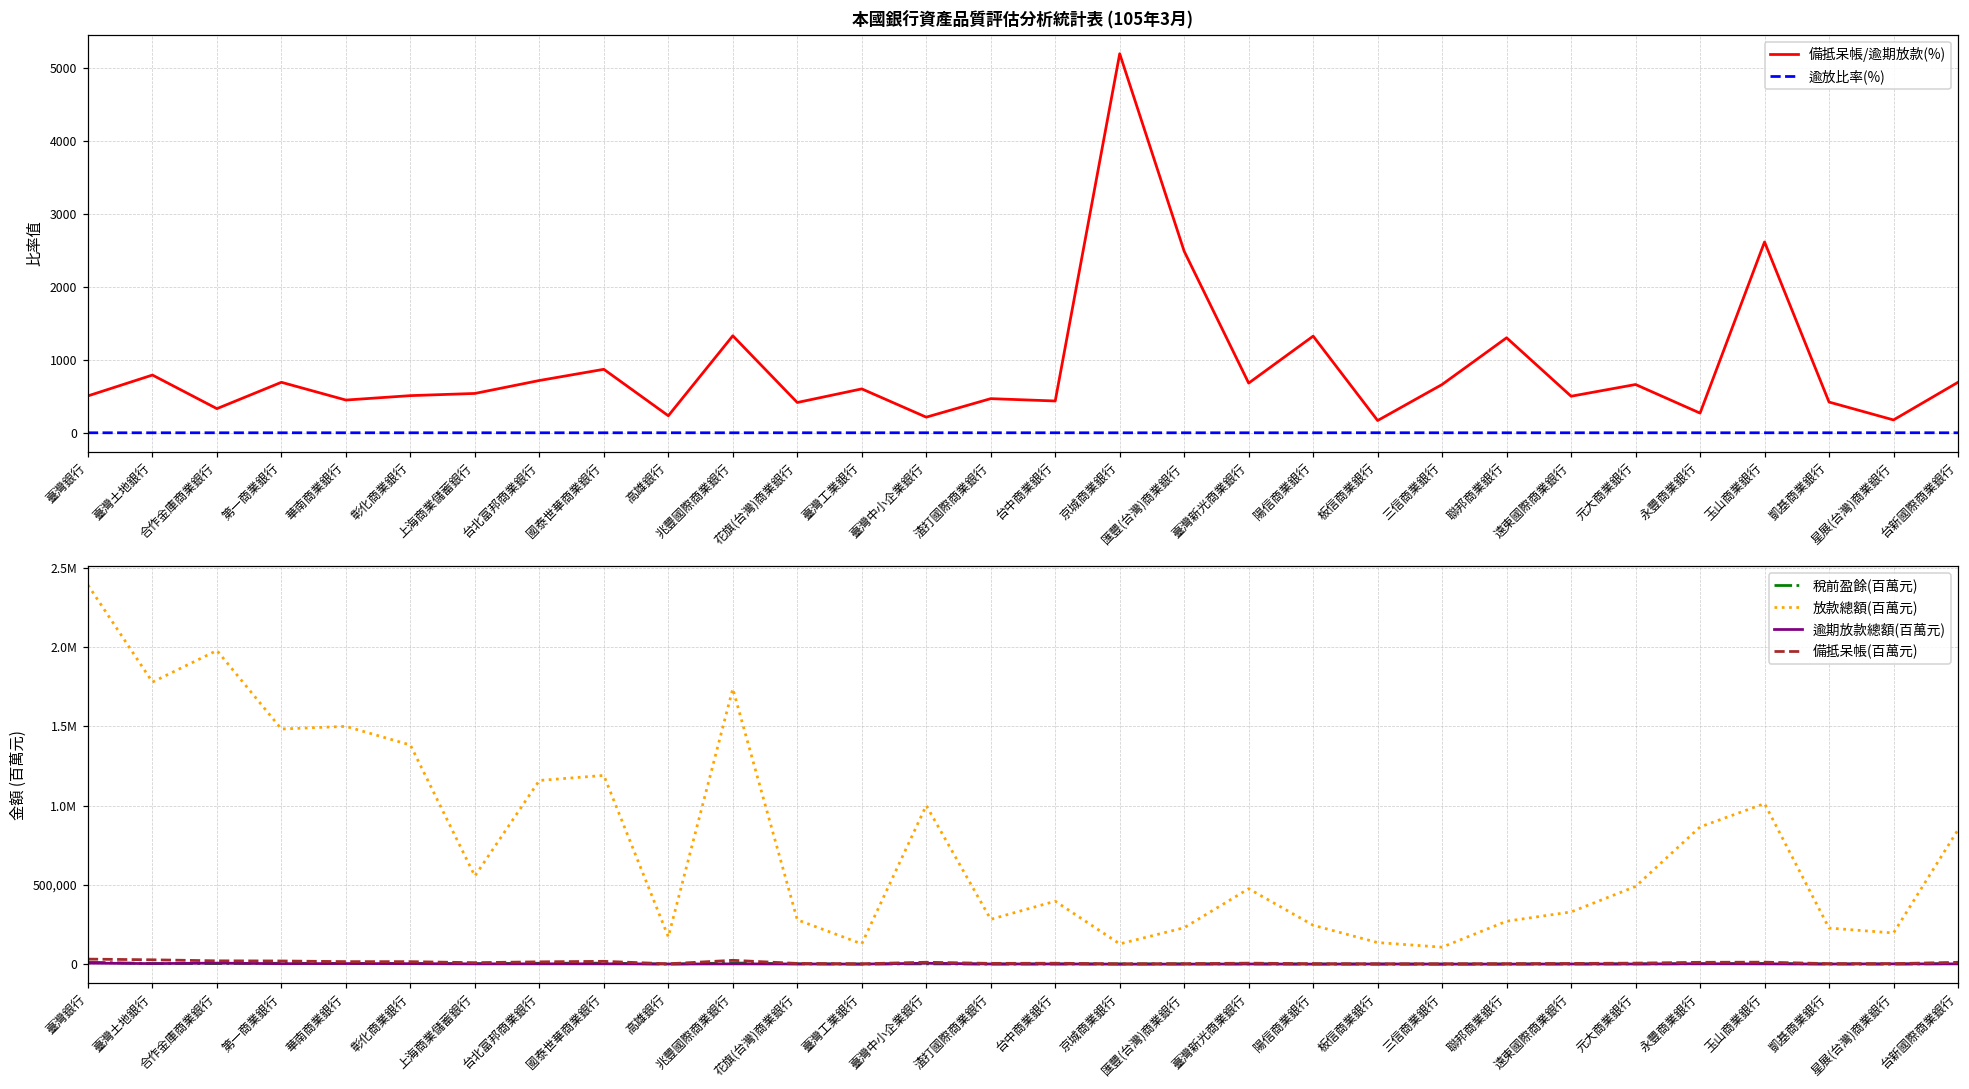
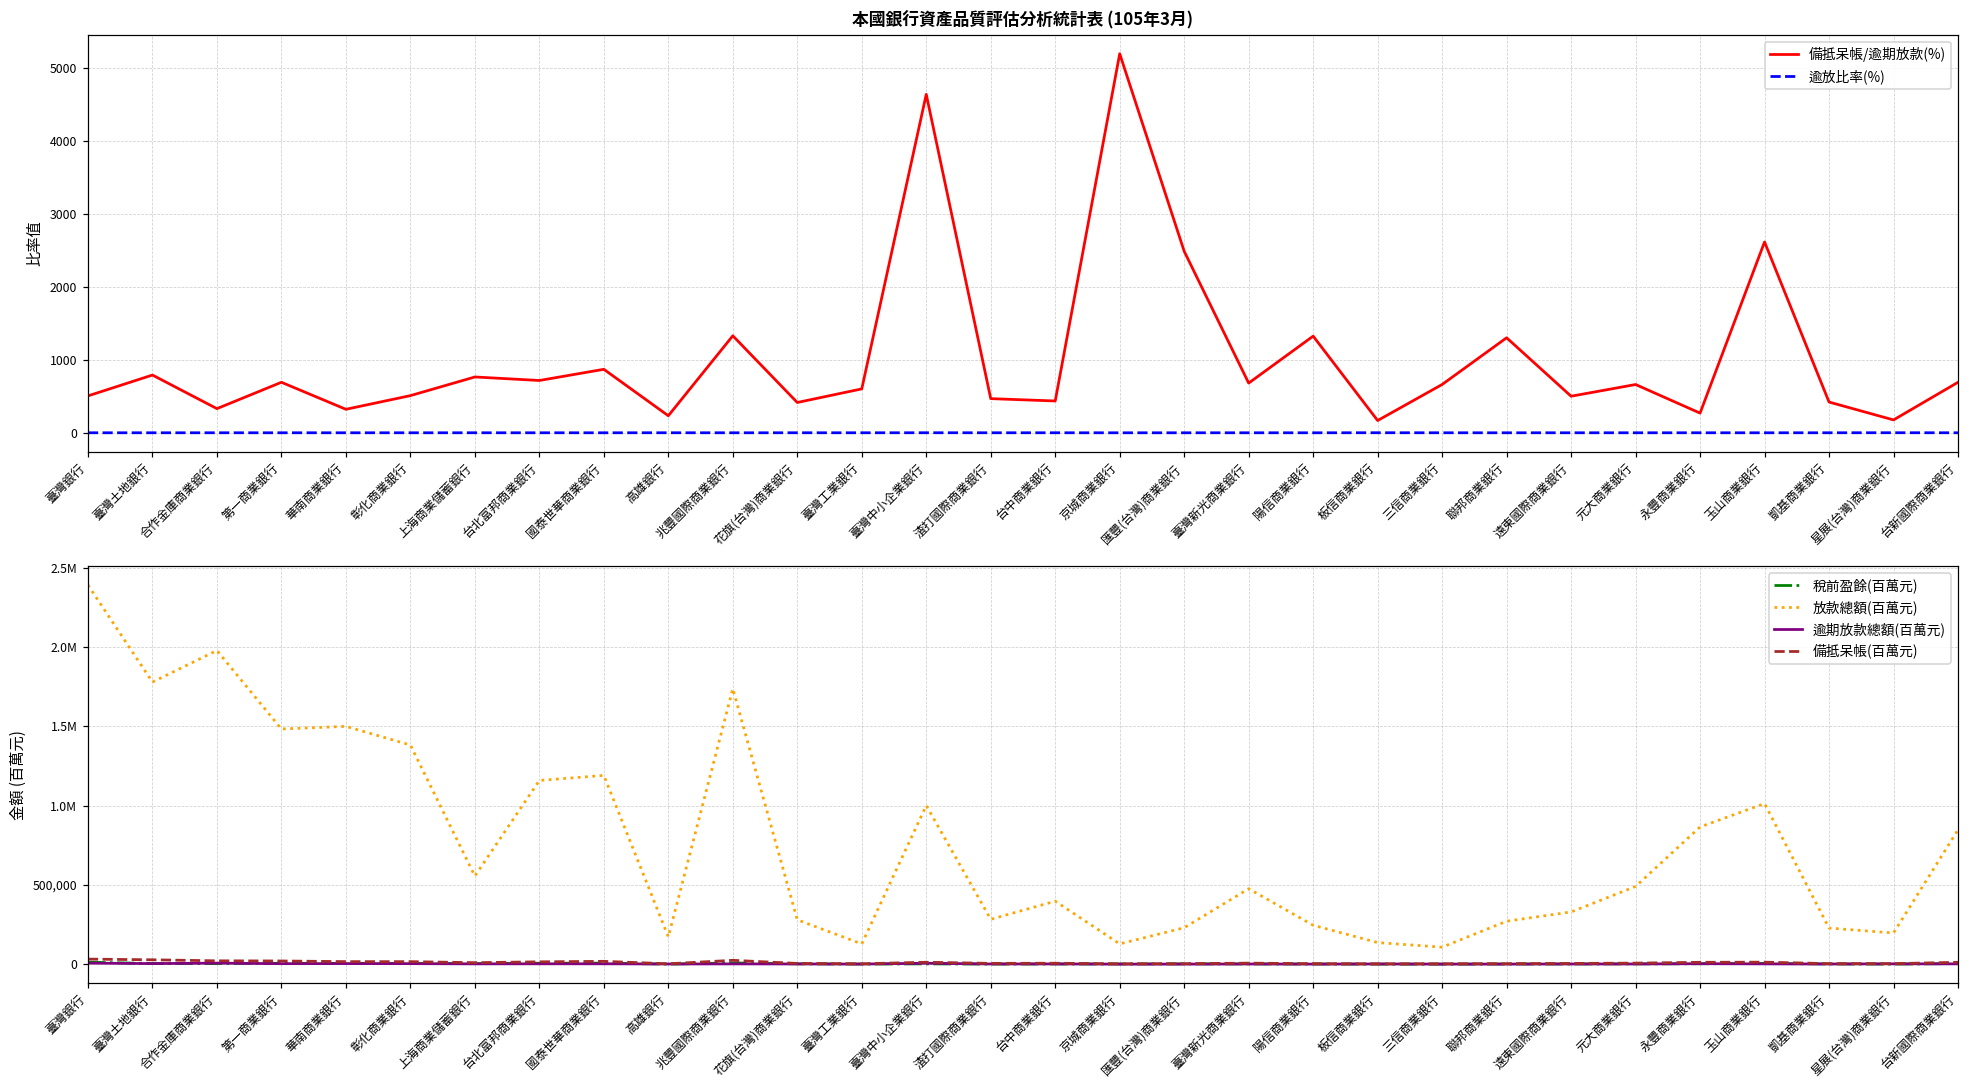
  {
    "本國銀行資產品質評估分析統計表 (105年3月)": {
      "備抵呆帳/逾期放款(%)": {
        "臺灣銀行": 500,
        "臺灣土地銀行": 800,
        "合作金庫商業銀行": 300,
        "第一商業銀行": 700,
-       "華南商業銀行": 400,
+       "華南商業銀行": 300,
        "彰化商業銀行": 500,
-       "上海商業儲蓄銀行": 500,
+       "上海商業儲蓄銀行": 800,
        "台北富邦商業銀行": 700,
        "國泰世華商業銀行": 900,
        "高雄銀行": 200,
        "兆豐國際商業銀行": 1300,
        "花旗(台灣)商業銀行": 400,
        "臺灣工業銀行": 600,
-       "臺灣中小企業銀行": 200,
+       "臺灣中小企業銀行": 4600,
        "渣打國際商業銀行": 500,
        "台中商業銀行": 400,
        "京城商業銀行": 5200,
        "匯豐(台灣)商業銀行": 2500,
        "臺灣新光商業銀行": 700,
        "陽信商業銀行": 1300,
        "板信商業銀行": 200,
        "三信商業銀行": 700,
        "聯邦商業銀行": 1300,
        "遠東國際商業銀行": 500,
        "元大商業銀行": 700,
        "永豐商業銀行": 300,
        "玉山商業銀行": 2600,
        "凱基商業銀行": 400,
        "星展(台灣)商業銀行": 200,
        "台新國際商業銀行": 700
      },
      "逾放比率(%)": {
        "臺灣銀行": 0,
        "臺灣土地銀行": 0,
        "合作金庫商業銀行": 0,
        "第一商業銀行": 0,
        "華南商業銀行": 0,
        "彰化商業銀行": 0,
        "上海商業儲蓄銀行": 0,
        "台北富邦商業銀行": 0,
        "國泰世華商業銀行": 0,
        "高雄銀行": 0,
        "兆豐國際商業銀行": 0,
        "花旗(台灣)商業銀行": 0,
        "臺灣工業銀行": 0,
        "臺灣中小企業銀行": 0,
        "渣打國際商業銀行": 0,
        "台中商業銀行": 0,
        "京城商業銀行": 0,
        "匯豐(台灣)商業銀行": 0,
        "臺灣新光商業銀行": 0,
        "陽信商業銀行": 0,
        "板信商業銀行": 0,
        "三信商業銀行": 0,
        "聯邦商業銀行": 0,
        "遠東國際商業銀行": 0,
        "元大商業銀行": 0,
        "永豐商業銀行": 0,
        "玉山商業銀行": 0,
        "凱基商業銀行": 0,
        "星展(台灣)商業銀行": 0,
        "台新國際商業銀行": 0
      }
    }
  }
